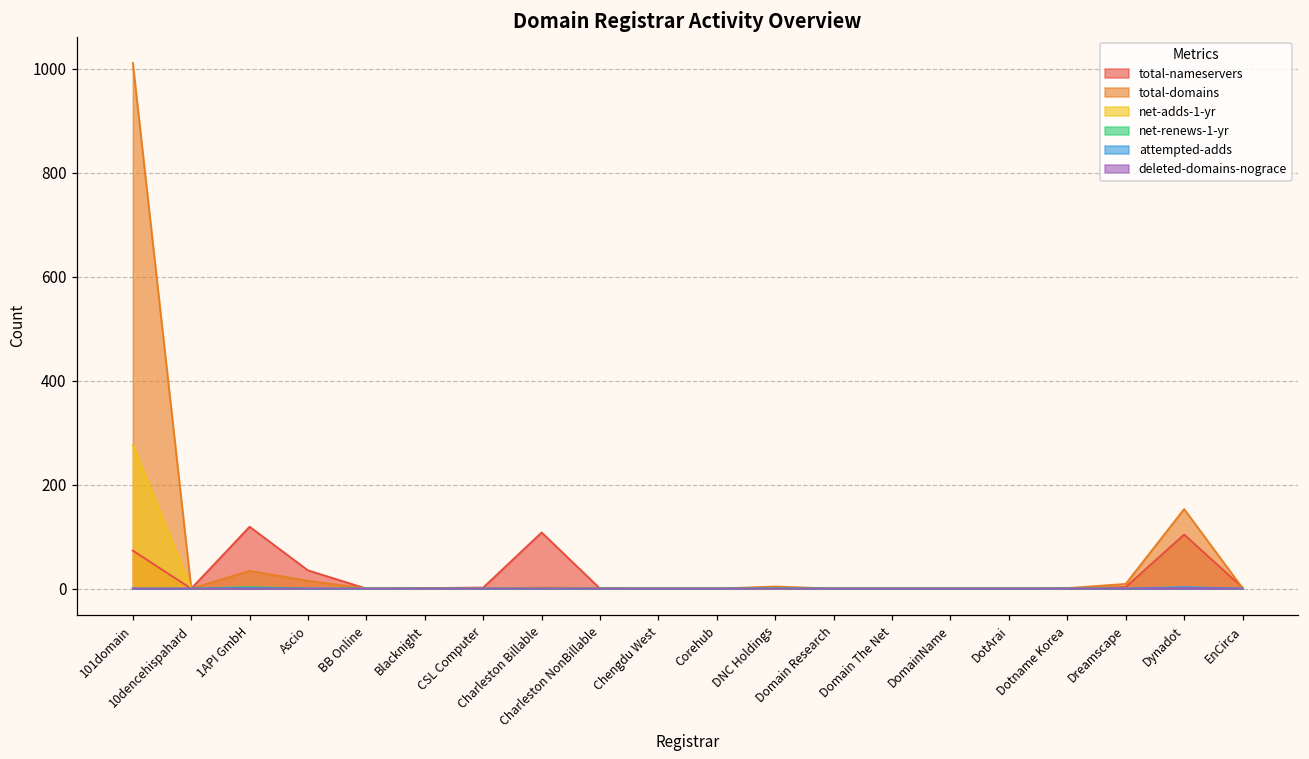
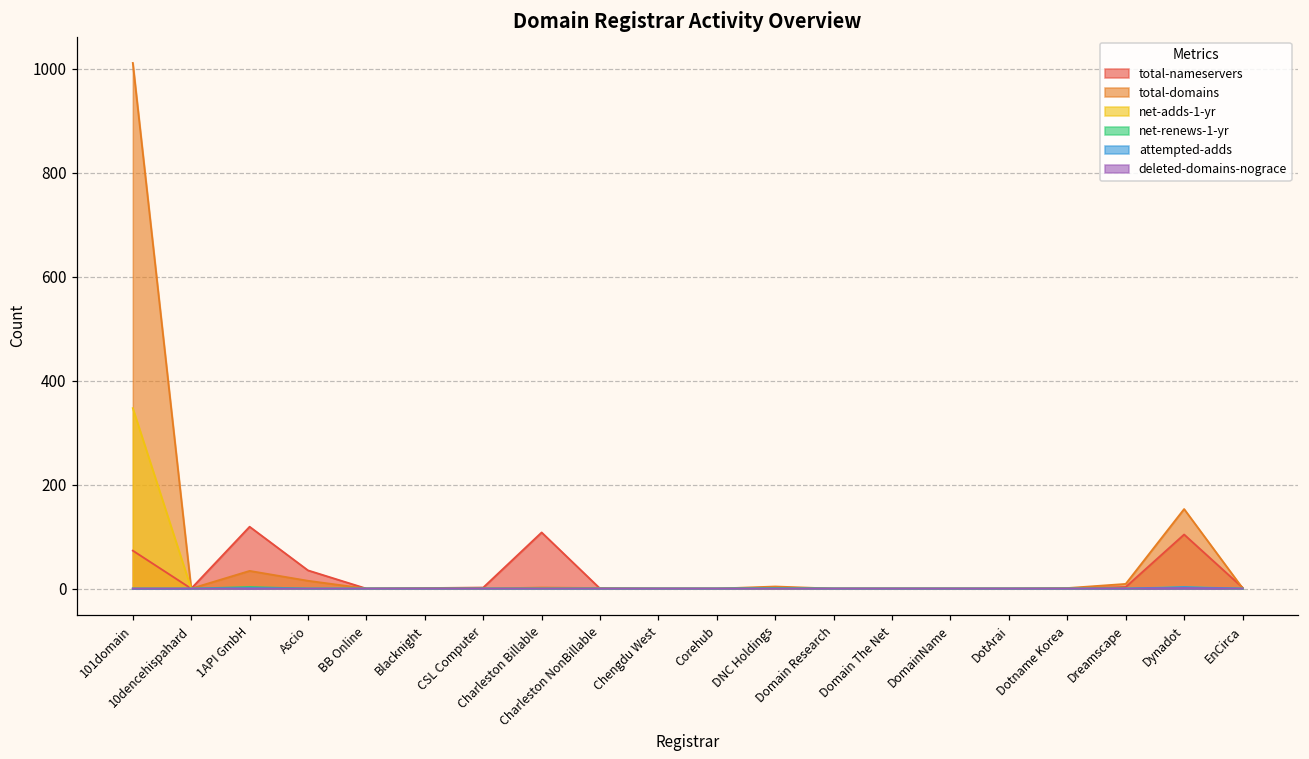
  {
    "net-adds-1-yr": {
-     "101domain": 280
+     "101domain": 350
    }
  }
